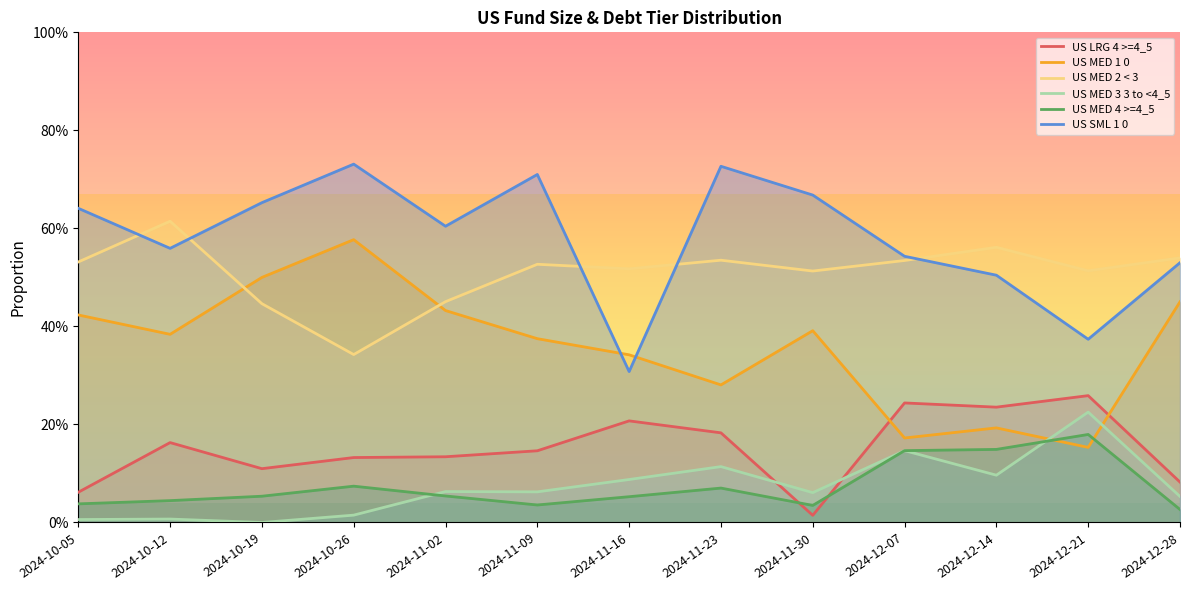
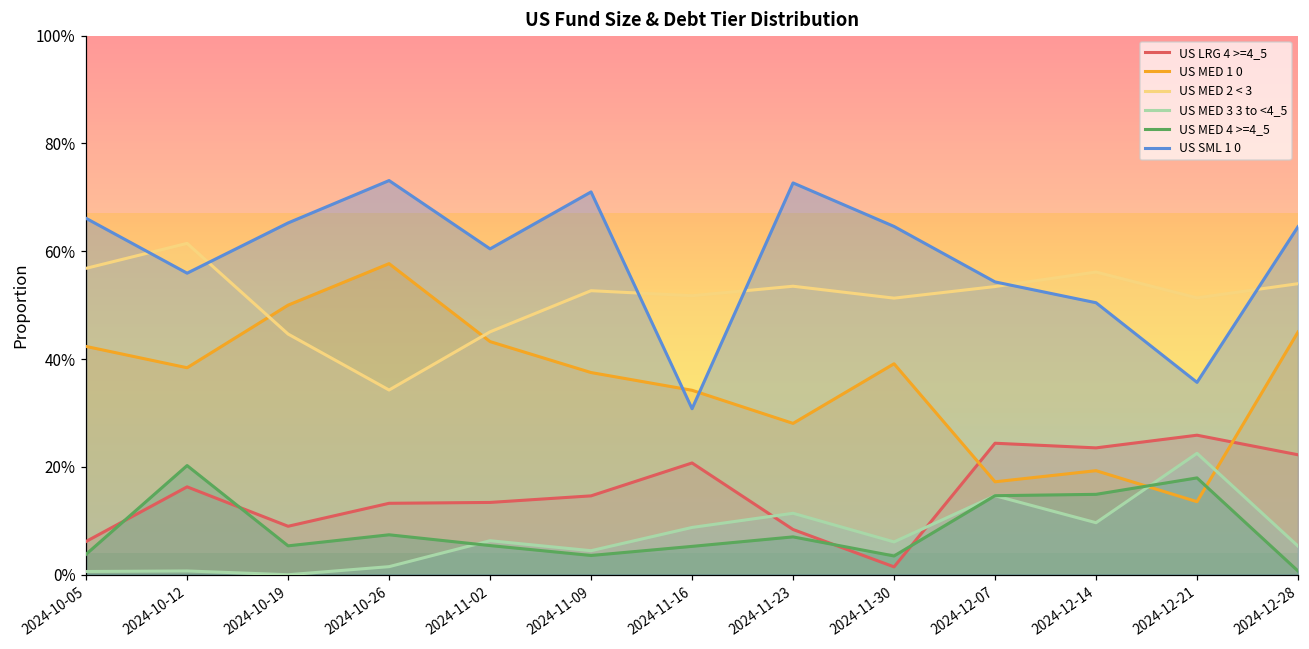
  {
    "US LRG 4 >=4_5": {
      "2024-10-05": "6%",
      "2024-10-12": "16%",
-     "2024-10-19": "11%",
+     "2024-10-19": "9%",
      "2024-10-26": "13%",
      "2024-11-02": "13%",
      "2024-11-09": "15%",
      "2024-11-16": "21%",
-     "2024-11-23": "18%",
+     "2024-11-23": "8%",
      "2024-11-30": "1%",
      "2024-12-07": "24%",
      "2024-12-14": "24%",
      "2024-12-21": "26%",
-     "2024-12-28": "8%"
+     "2024-12-28": "22%"
    },
    "US MED 1 0": {
      "2024-10-05": "42%",
      "2024-10-12": "38%",
      "2024-10-19": "50%",
      "2024-10-26": "58%",
      "2024-11-02": "43%",
      "2024-11-09": "38%",
      "2024-11-16": "34%",
      "2024-11-23": "28%",
      "2024-11-30": "39%",
      "2024-12-07": "17%",
      "2024-12-14": "19%",
-     "2024-12-21": "15%",
+     "2024-12-21": "14%",
      "2024-12-28": "45%"
    },
    "US MED 2 < 3": {
-     "2024-10-05": "53%",
+     "2024-10-05": "57%",
      "2024-10-12": "61%",
      "2024-10-19": "45%",
      "2024-10-26": "34%",
      "2024-11-02": "45%",
      "2024-11-09": "53%",
      "2024-11-16": "52%",
      "2024-11-23": "54%",
      "2024-11-30": "51%",
      "2024-12-07": "53%",
      "2024-12-14": "56%",
      "2024-12-21": "51%",
      "2024-12-28": "54%"
    },
    "US MED 3 3 to <4_5": {
      "2024-10-05": "1%",
      "2024-10-12": "1%",
      "2024-10-19": "0%",
      "2024-10-26": "2%",
      "2024-11-02": "6%",
-     "2024-11-09": "6%",
+     "2024-11-09": "4%",
      "2024-11-16": "9%",
      "2024-11-23": "11%",
      "2024-11-30": "6%",
      "2024-12-14": "10%",
      "2024-12-21": "23%",
      "2024-12-28": "5%"
    },
    "US MED 4 >=4_5": {
      "2024-10-05": "4%",
-     "2024-10-12": "4%",
+     "2024-10-12": "20%",
      "2024-10-19": "5%",
      "2024-10-26": "7%",
      "2024-11-02": "5%",
      "2024-11-09": "4%",
      "2024-11-16": "5%",
      "2024-11-23": "7%",
      "2024-11-30": "3%",
      "2024-12-14": "15%",
      "2024-12-21": "18%",
-     "2024-12-28": "3%"
+     "2024-12-28": "1%"
    },
    "US SML 1 0": {
-     "2024-10-05": "64%",
+     "2024-10-05": "66%",
      "2024-10-12": "56%",
      "2024-10-19": "65%",
      "2024-10-26": "73%",
      "2024-11-02": "60%",
      "2024-11-09": "71%",
      "2024-11-16": "31%",
      "2024-11-23": "73%",
-     "2024-11-30": "67%",
+     "2024-11-30": "65%",
      "2024-12-07": "54%",
      "2024-12-14": "50%",
-     "2024-12-21": "37%",
-     "2024-12-28": "53%"
+     "2024-12-21": "36%",
+     "2024-12-28": "65%"
    }
  }
